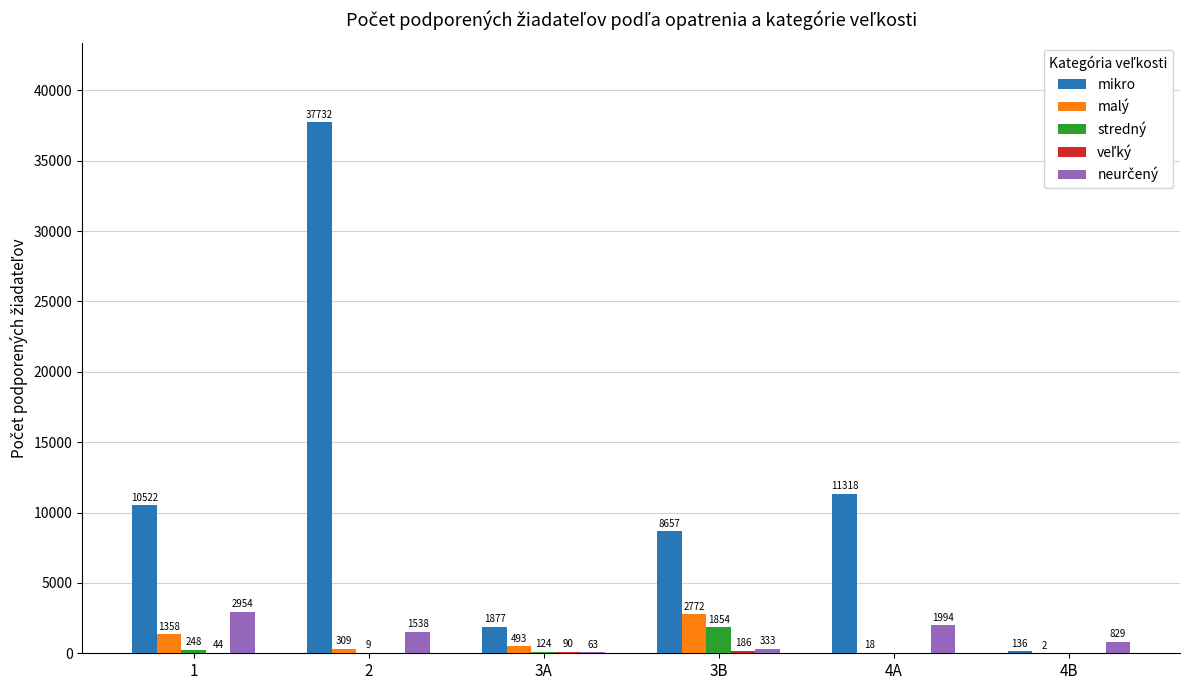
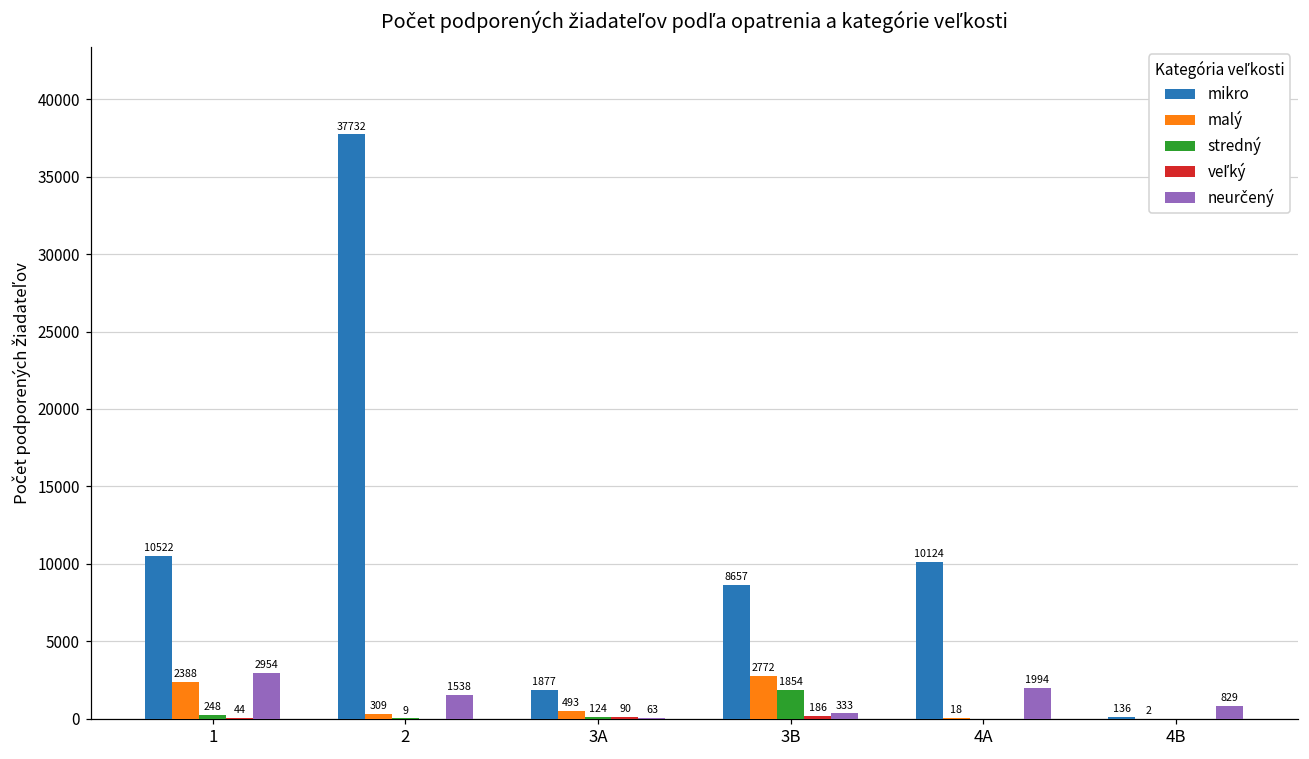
  {
    "mikro": {
      "1": 10522,
      "2": 37732,
      "3A": 1877,
      "3B": 8657,
-     "4A": 11318,
+     "4A": 10124,
      "4B": 136
    },
    "malý": {
-     "1": 1358,
+     "1": 2388,
      "2": 309,
      "3A": 493,
      "3B": 2772,
      "4A": 18,
      "4B": 2
    },
    "stredný": {
      "1": 248,
      "2": 9,
      "3A": 124,
      "3B": 1854
    },
    "veľký": {
      "1": 44,
      "3A": 90,
      "3B": 186
    },
    "neurčený": {
      "1": 2954,
      "2": 1538,
      "3A": 63,
      "3B": 333,
      "4A": 1994,
      "4B": 829
    }
  }
